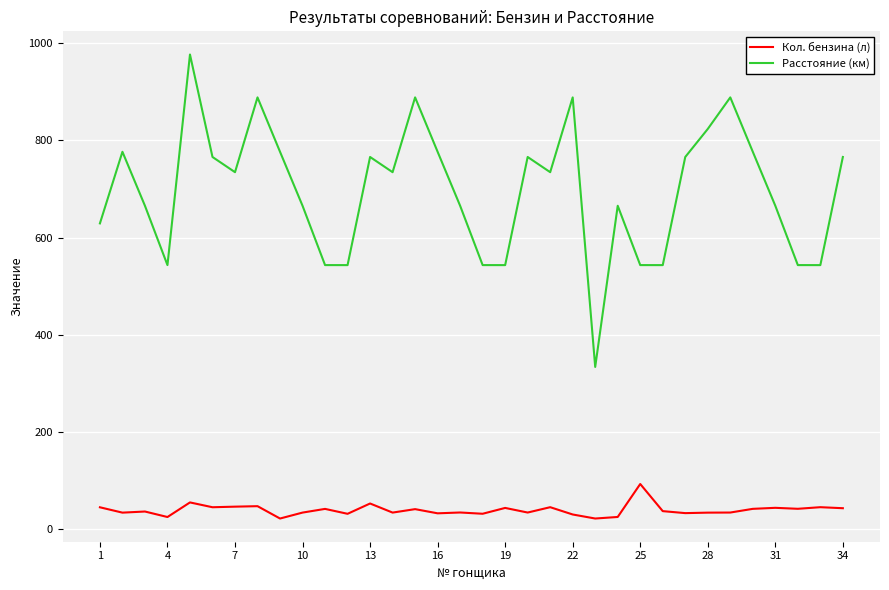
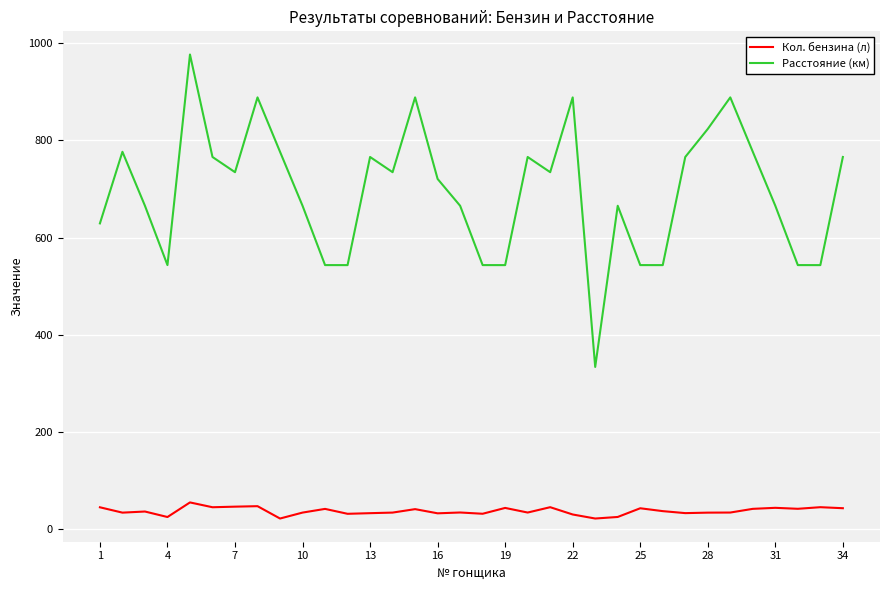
  {
    "Кол. бензина (л)": {
      "1": 50,
      "4": 30,
      "7": 50,
      "10": 30,
-     "13": 50,
+     "13": 30,
      "16": 30,
      "19": 40,
      "22": 30,
-     "25": 90,
+     "25": 40,
      "28": 30,
      "31": 40,
      "34": 40
    },
    "Расстояние (км)": {
      "1": 630,
      "4": 540,
      "7": 730,
      "10": 670,
      "13": 770,
-     "16": 780,
+     "16": 720,
      "19": 540,
      "22": 890,
      "25": 540,
      "28": 820,
      "31": 670,
      "34": 770
    }
  }
